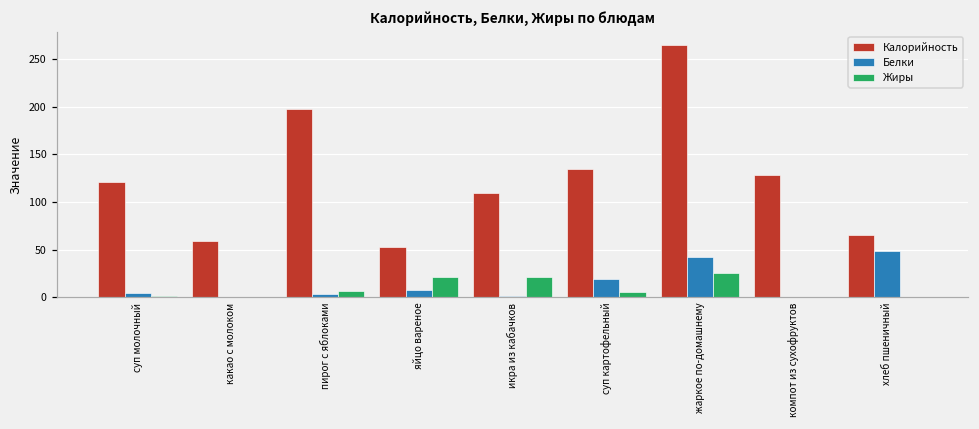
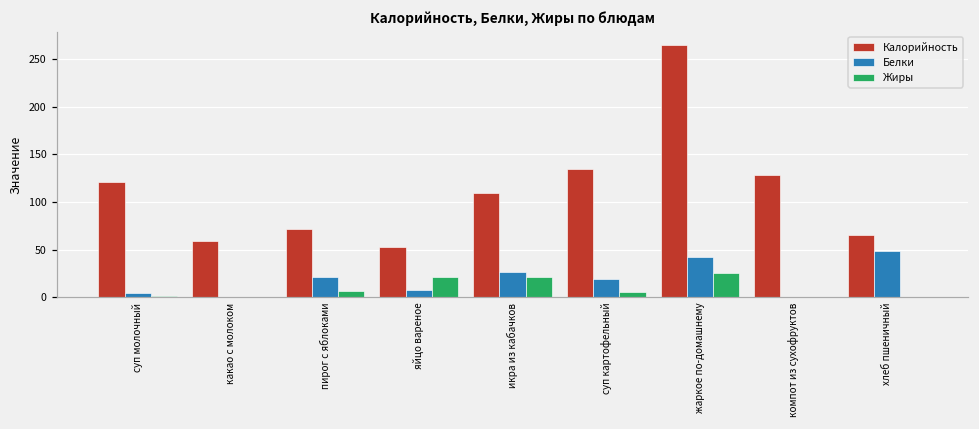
  {
    "Калорийность": {
      "суп молочный": 120,
      "какао с молоком": 60,
-     "пирог с яблоками": 200,
+     "пирог с яблоками": 70,
      "яйцо вареное": 50,
      "икра из кабачков": 110,
      "суп картофельный": 130,
      "жаркое по-домашнему": 270,
      "компот из сухофруктов": 130,
      "хлеб пшеничный": 70
    },
    "Белки": {
      "суп молочный": 0,
-     "пирог с яблоками": 0,
+     "пирог с яблоками": 20,
      "яйцо вареное": 10,
-     "икра из кабачков": 0,
+     "икра из кабачков": 30,
      "суп картофельный": 20,
      "жаркое по-домашнему": 40,
      "хлеб пшеничный": 50
    },
    "Жиры": {
      "пирог с яблоками": 10,
      "яйцо вареное": 20,
      "икра из кабачков": 20,
      "суп картофельный": 10,
      "жаркое по-домашнему": 30,
      "компот из сухофруктов": 0,
      "хлеб пшеничный": 0
    }
  }
